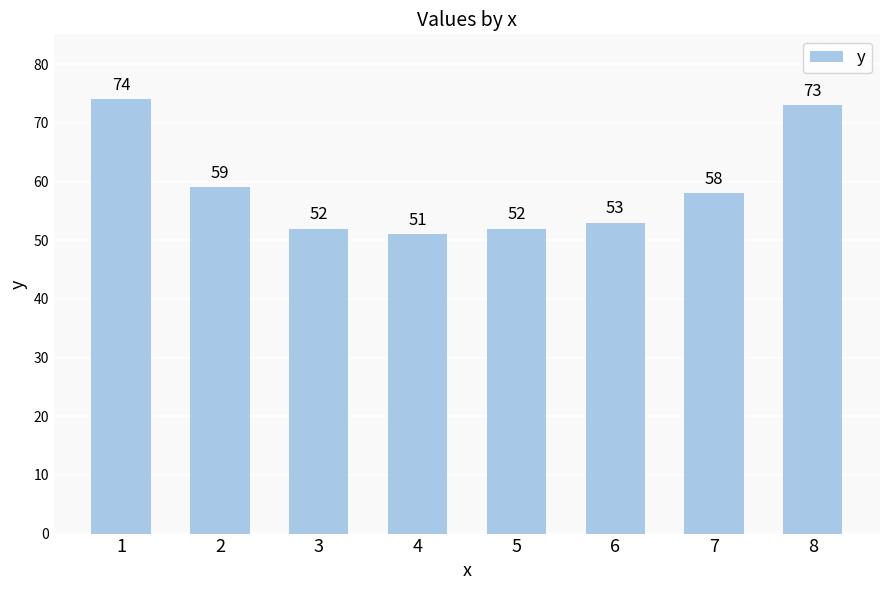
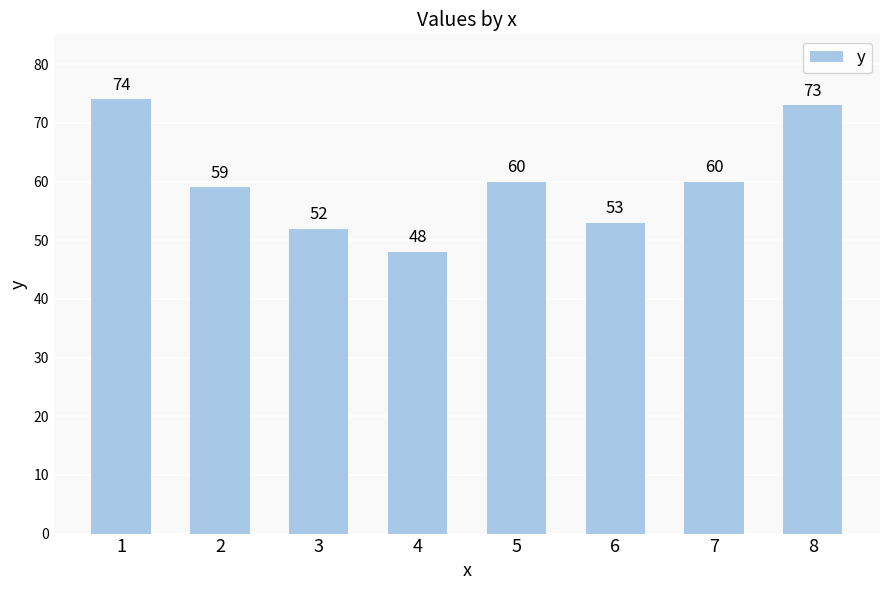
  {
    "1": 74,
    "2": 59,
    "3": 52,
-   "4": 51,
-   "5": 52,
+   "4": 48,
+   "5": 60,
    "6": 53,
-   "7": 58,
+   "7": 60,
    "8": 73
  }
